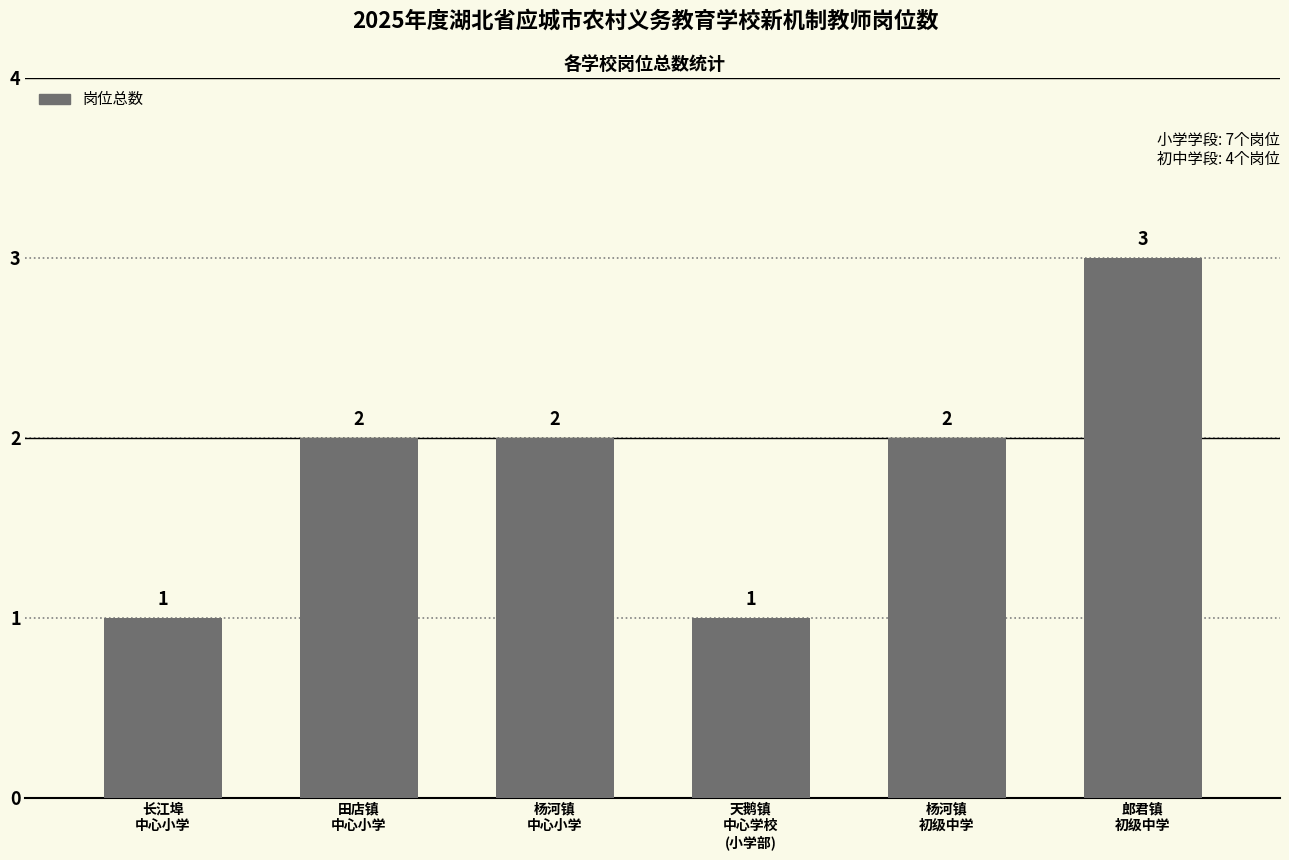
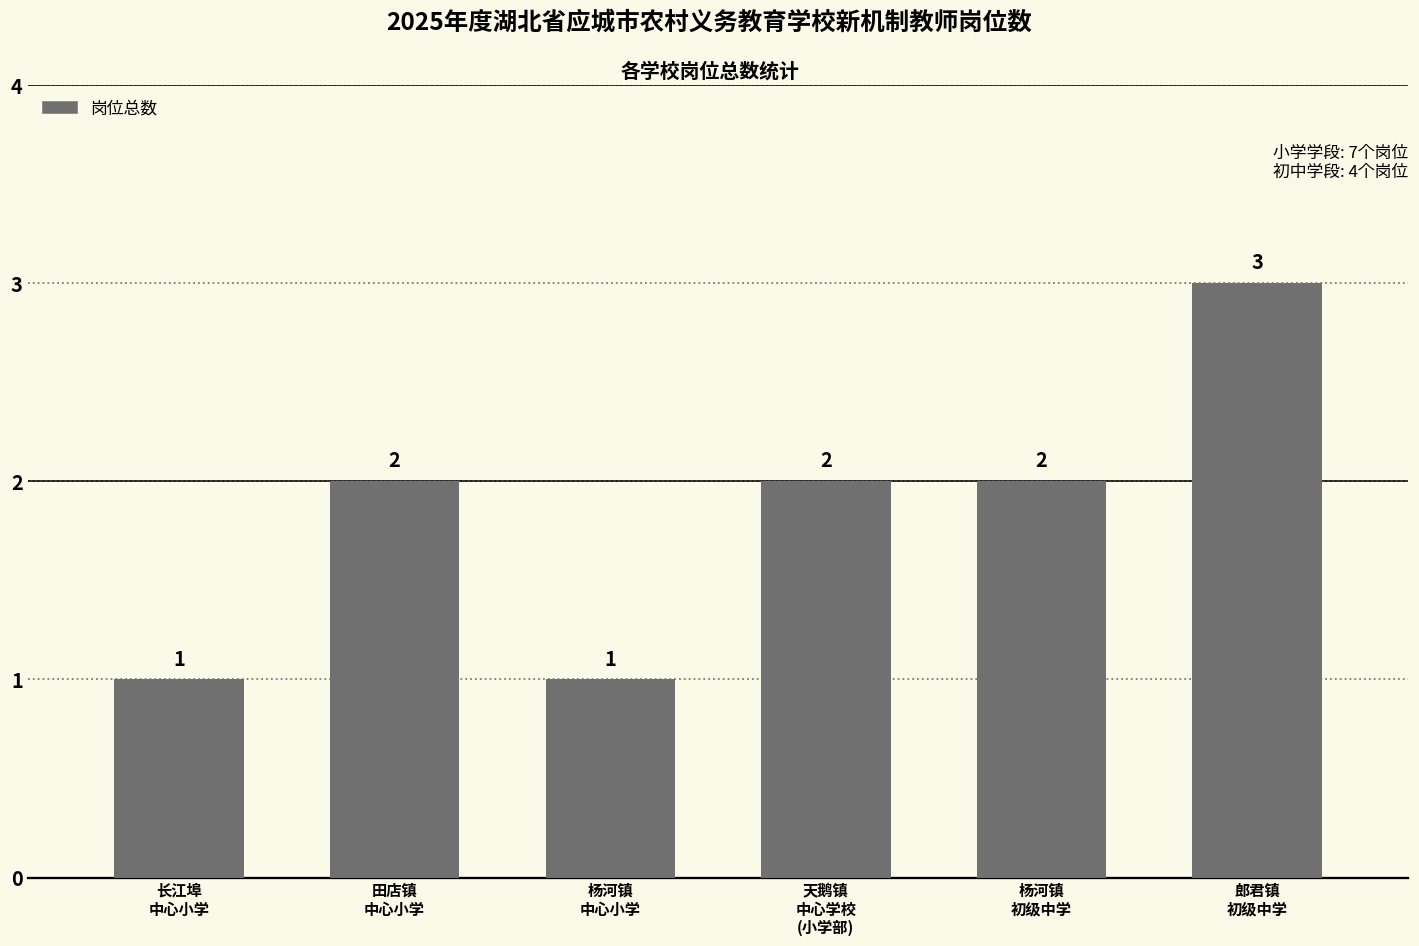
  {
    "长江埠 中心小学": 1,
    "田店镇 中心小学": 2,
-   "杨河镇 中心小学": 2,
-   "天鹅镇 中心学校 (小学部)": 1,
+   "杨河镇 中心小学": 1,
+   "天鹅镇 中心学校 (小学部)": 2,
    "杨河镇 初级中学": 2,
    "郎君镇 初级中学": 3
  }
